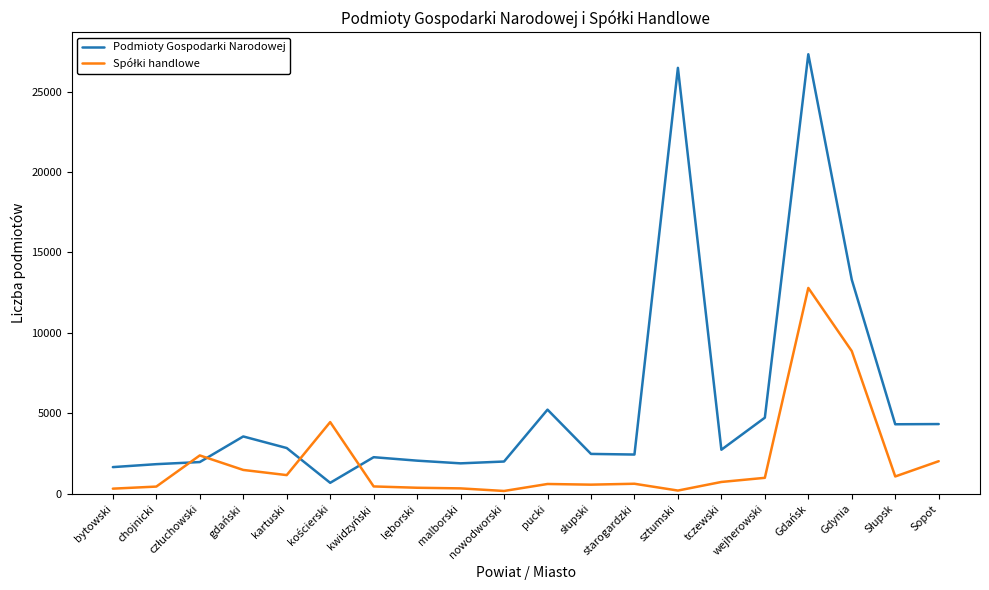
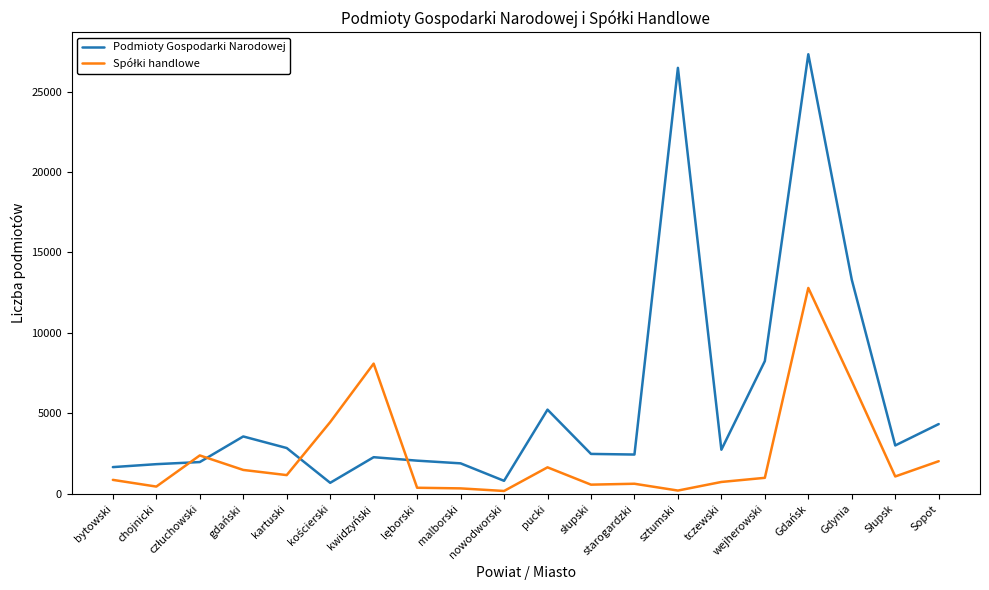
  {
    "Podmioty Gospodarki Narodowej": {
      "bytowski": 1700,
      "chojnicki": 1800,
      "człuchowski": 2000,
      "gdański": 3600,
      "kartuski": 2900,
      "kościerski": 700,
      "kwidzyński": 2300,
      "lęborski": 2100,
      "malborski": 1900,
-     "nowodworski": 2000,
+     "nowodworski": 800,
      "pucki": 5200,
      "słupski": 2500,
      "starogardzki": 2400,
      "sztumski": 26500,
      "tczewski": 2700,
-     "wejherowski": 4700,
+     "wejherowski": 8300,
      "Gdańsk": 27300,
      "Gdynia": 13300,
-     "Słupsk": 4300,
+     "Słupsk": 3000,
      "Sopot": 4300
    },
    "Spółki handlowe": {
-     "bytowski": 300,
+     "bytowski": 900,
      "chojnicki": 500,
      "człuchowski": 2400,
      "gdański": 1500,
      "kartuski": 1200,
      "kościerski": 4500,
-     "kwidzyński": 500,
+     "kwidzyński": 8100,
      "lęborski": 400,
      "malborski": 300,
      "nowodworski": 200,
-     "pucki": 600,
+     "pucki": 1700,
      "słupski": 600,
      "starogardzki": 600,
      "sztumski": 200,
      "tczewski": 700,
      "wejherowski": 1000,
      "Gdańsk": 12800,
-     "Gdynia": 8900,
+     "Gdynia": 7000,
      "Słupsk": 1100,
      "Sopot": 2000
    }
  }
